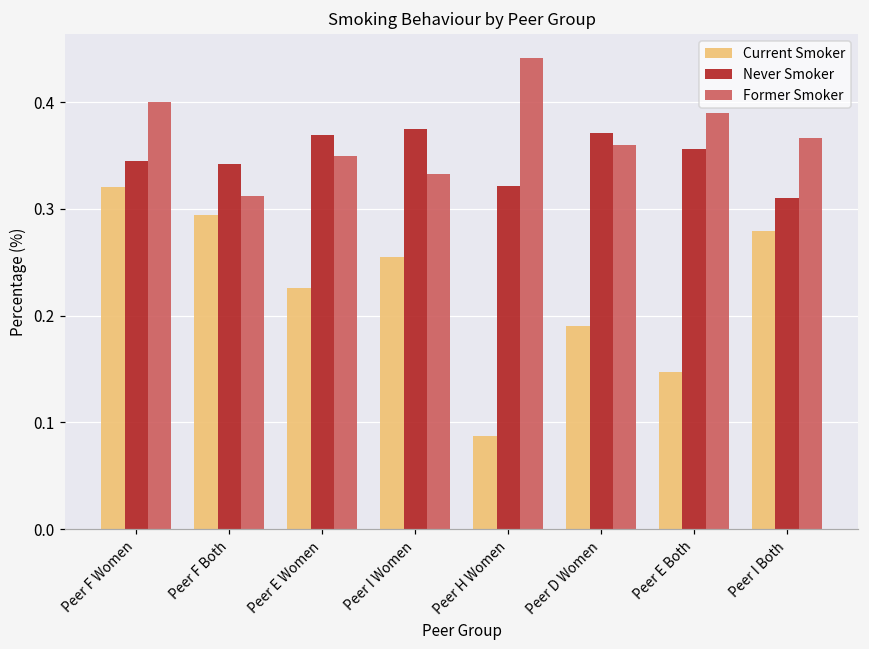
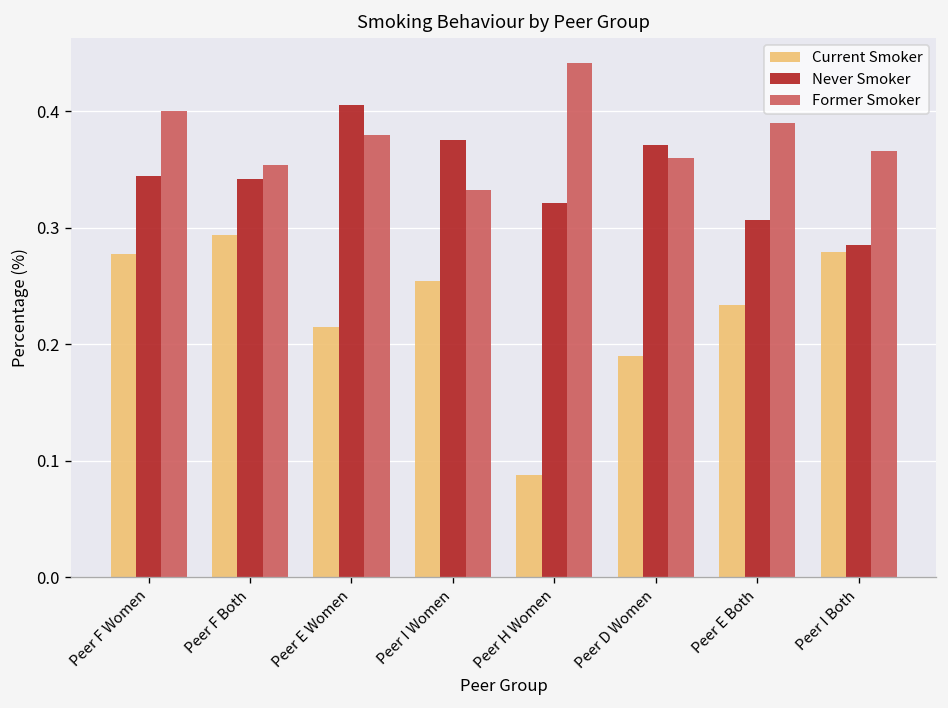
  {
    "Current Smoker": {
-     "Peer F Women": 0.32,
+     "Peer F Women": 0.28,
      "Peer F Both": 0.29,
-     "Peer E Women": 0.23,
+     "Peer E Women": 0.21,
      "Peer I Women": 0.25,
      "Peer H Women": 0.09,
      "Peer D Women": 0.19,
-     "Peer E Both": 0.15,
+     "Peer E Both": 0.23,
      "Peer I Both": 0.28
    },
    "Never Smoker": {
      "Peer F Women": 0.34,
      "Peer F Both": 0.34,
-     "Peer E Women": 0.37,
+     "Peer E Women": 0.41,
      "Peer I Women": 0.38,
      "Peer H Women": 0.32,
      "Peer D Women": 0.37,
-     "Peer E Both": 0.36,
-     "Peer I Both": 0.31
+     "Peer E Both": 0.31,
+     "Peer I Both": 0.29
    },
    "Former Smoker": {
      "Peer F Women": 0.40,
-     "Peer F Both": 0.31,
-     "Peer E Women": 0.35,
+     "Peer F Both": 0.35,
+     "Peer E Women": 0.38,
      "Peer I Women": 0.33,
      "Peer H Women": 0.44,
      "Peer D Women": 0.36,
      "Peer E Both": 0.39,
      "Peer I Both": 0.37
    }
  }
